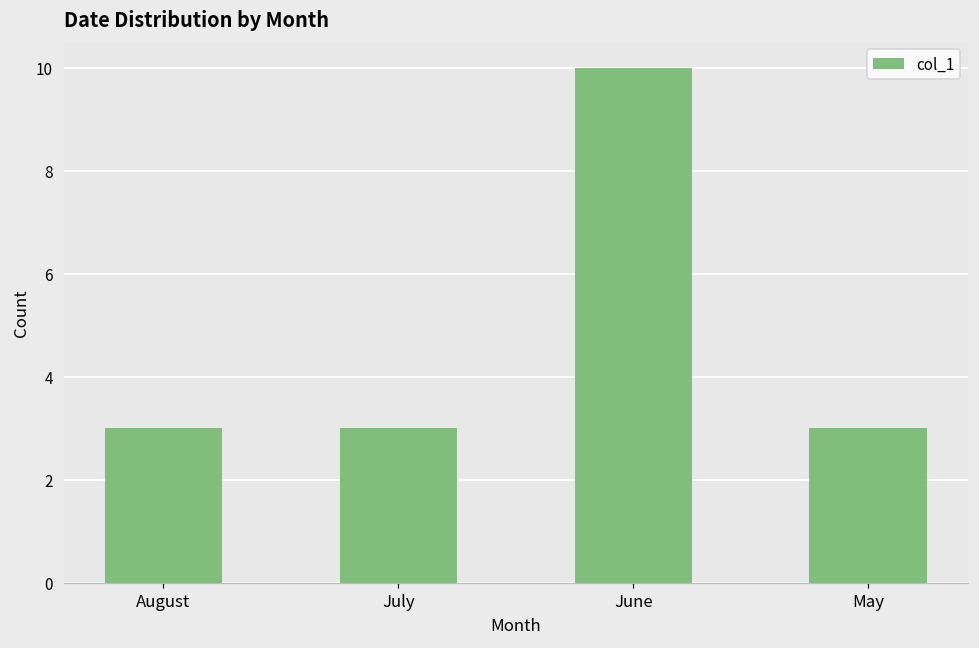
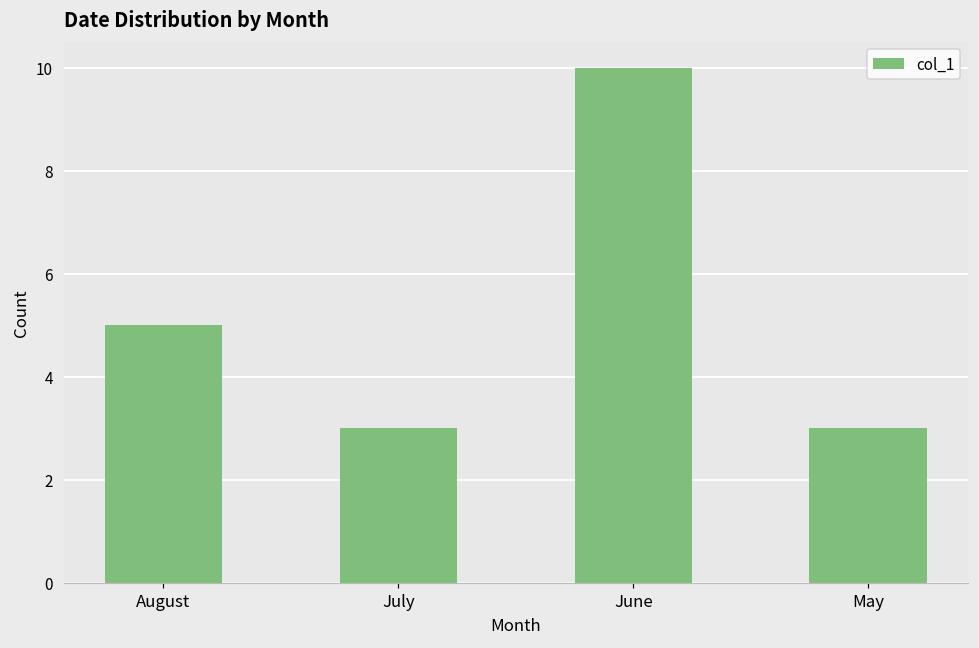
  {
-   "August": 3,
+   "August": 5,
    "July": 3,
    "June": 10,
    "May": 3
  }
